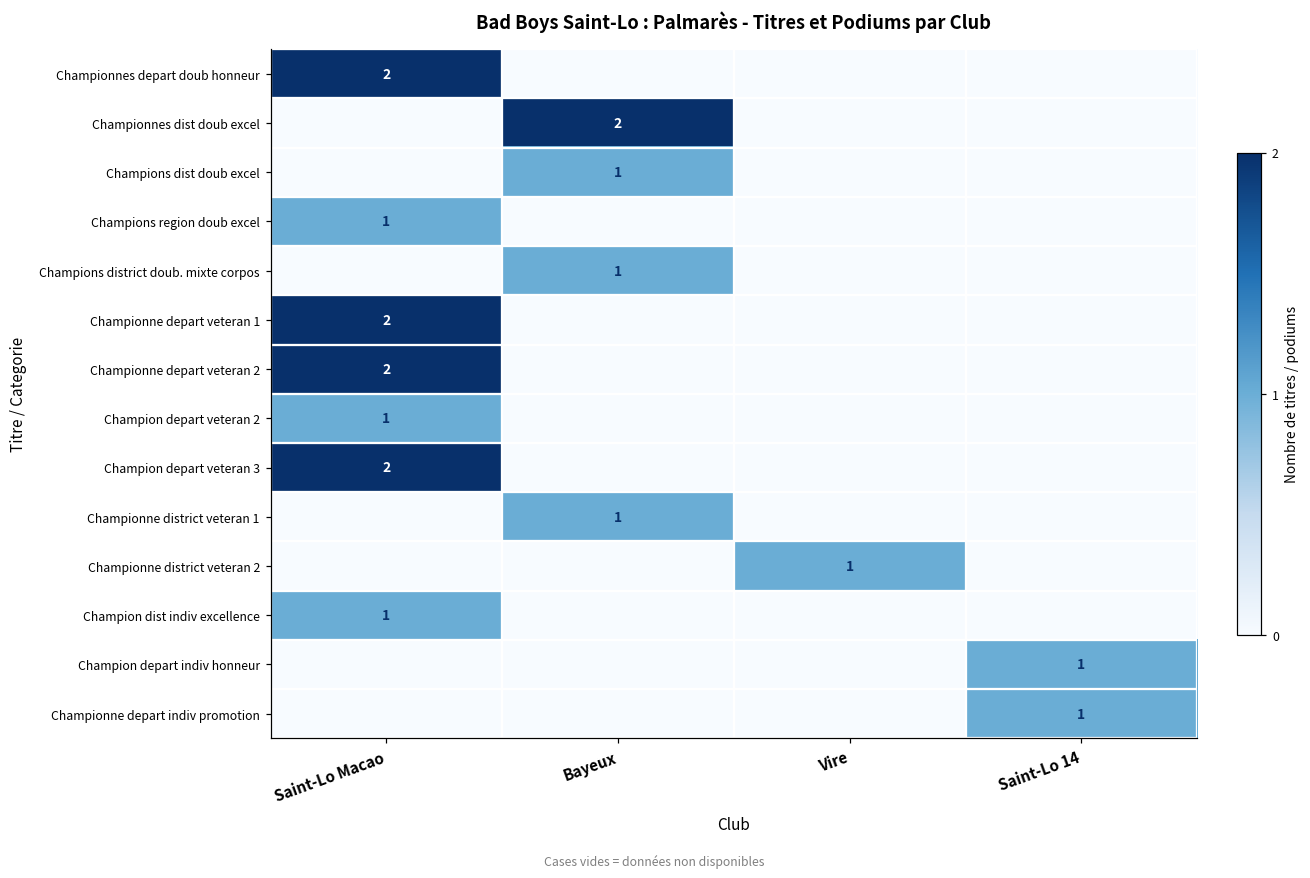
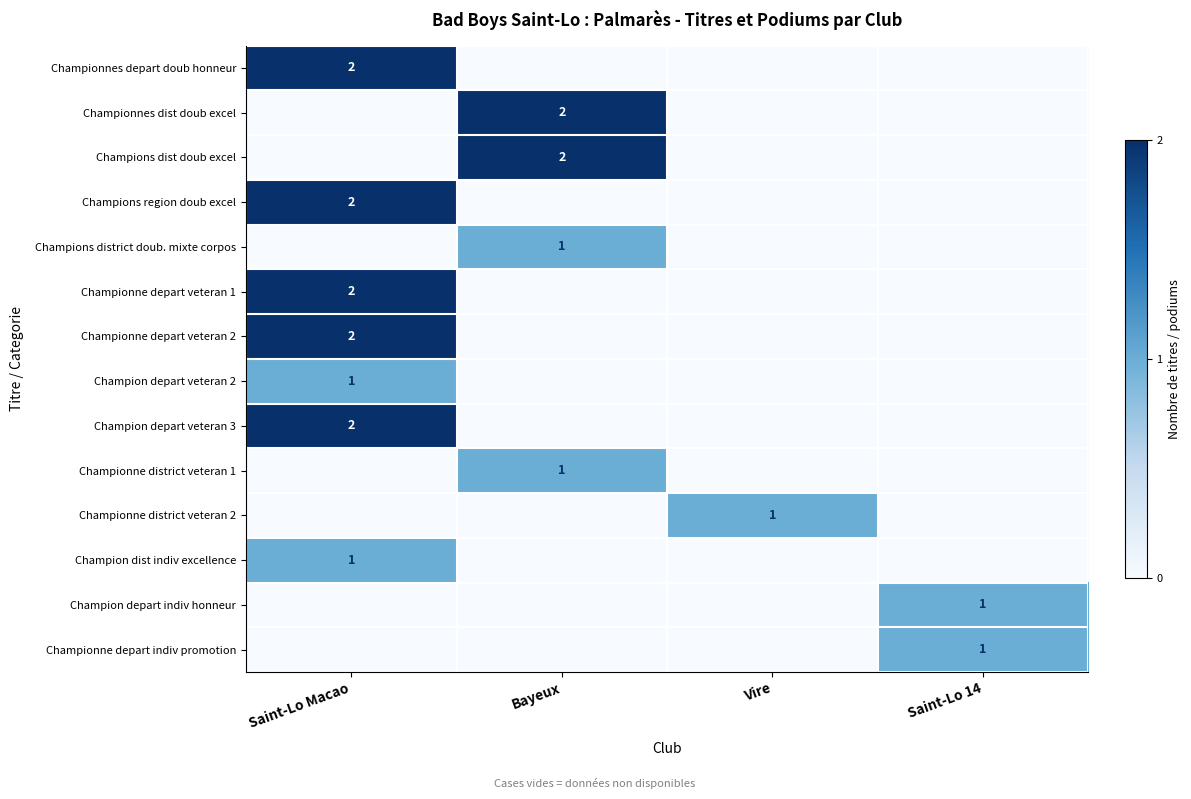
  {
    "Championnes depart doub honneur": {
      "Saint-Lo Macao": 2
    },
    "Championnes dist doub excel": {
      "Bayeux": 2
    },
    "Champions dist doub excel": {
-     "Bayeux": 1
+     "Bayeux": 2
    },
    "Champions region doub excel": {
-     "Saint-Lo Macao": 1
+     "Saint-Lo Macao": 2
    },
    "Champions district doub. mixte corpos": {
      "Bayeux": 1
    },
    "Championne depart veteran 1": {
      "Saint-Lo Macao": 2
    },
    "Championne depart veteran 2": {
      "Saint-Lo Macao": 2
    },
    "Champion depart veteran 2": {
      "Saint-Lo Macao": 1
    },
    "Champion depart veteran 3": {
      "Saint-Lo Macao": 2
    },
    "Championne district veteran 1": {
      "Bayeux": 1
    },
    "Championne district veteran 2": {
      "Vire": 1
    },
    "Champion dist indiv excellence": {
      "Saint-Lo Macao": 1
    },
    "Champion depart indiv honneur": {
      "Saint-Lo 14": 1
    },
    "Championne depart indiv promotion": {
      "Saint-Lo 14": 1
    }
  }
